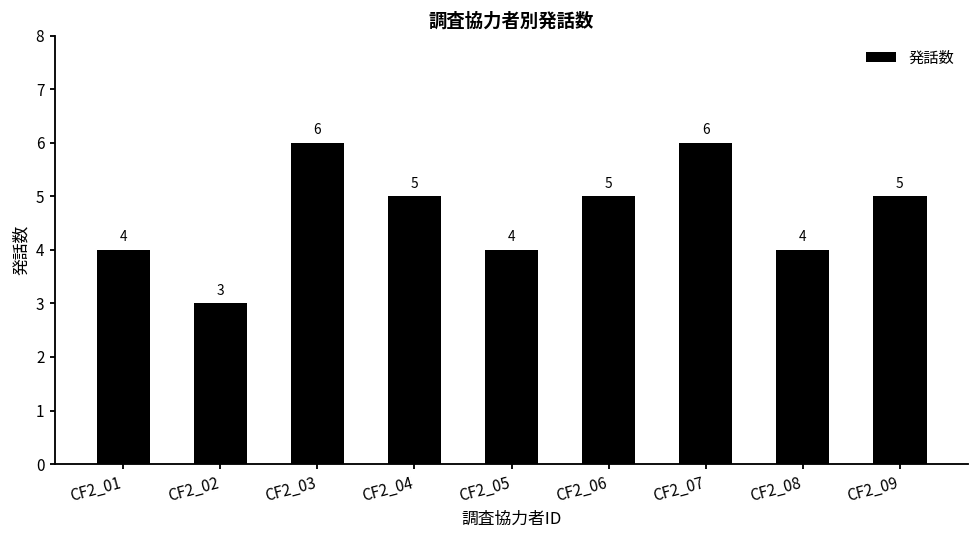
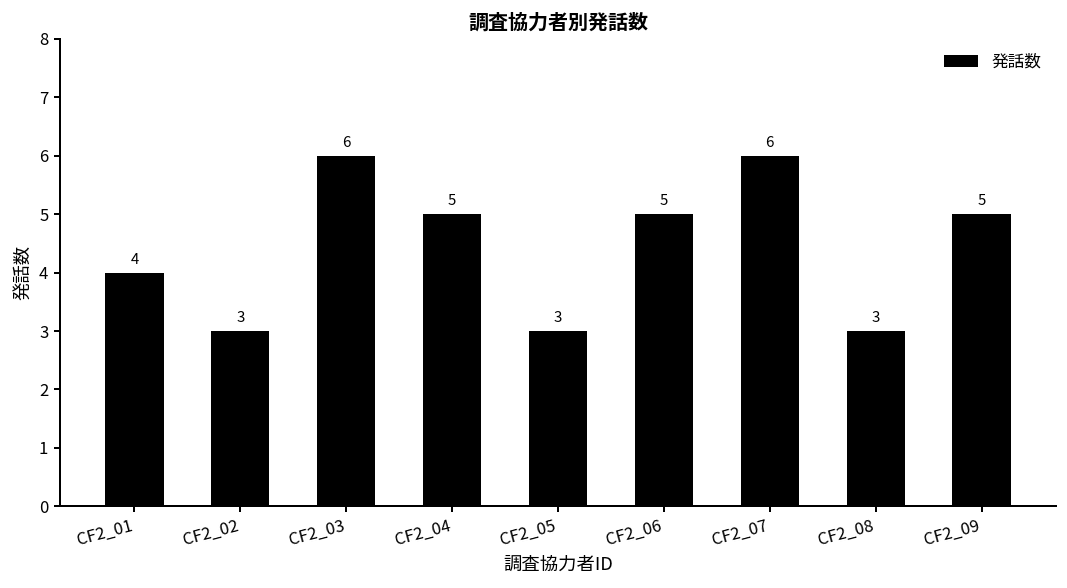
  {
    "CF2_01": 4,
    "CF2_02": 3,
    "CF2_03": 6,
    "CF2_04": 5,
-   "CF2_05": 4,
+   "CF2_05": 3,
    "CF2_06": 5,
    "CF2_07": 6,
-   "CF2_08": 4,
+   "CF2_08": 3,
    "CF2_09": 5
  }
